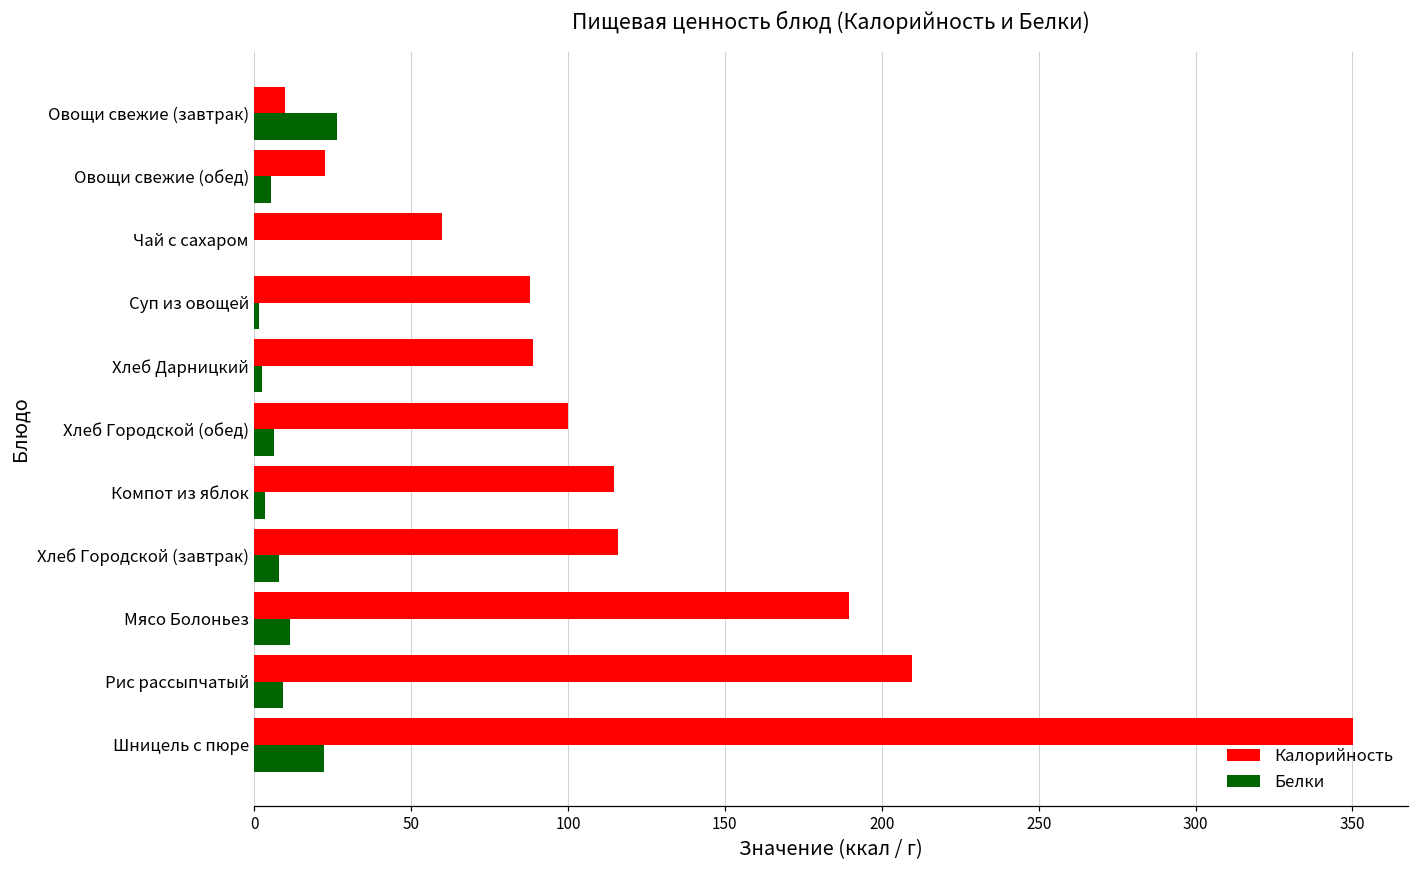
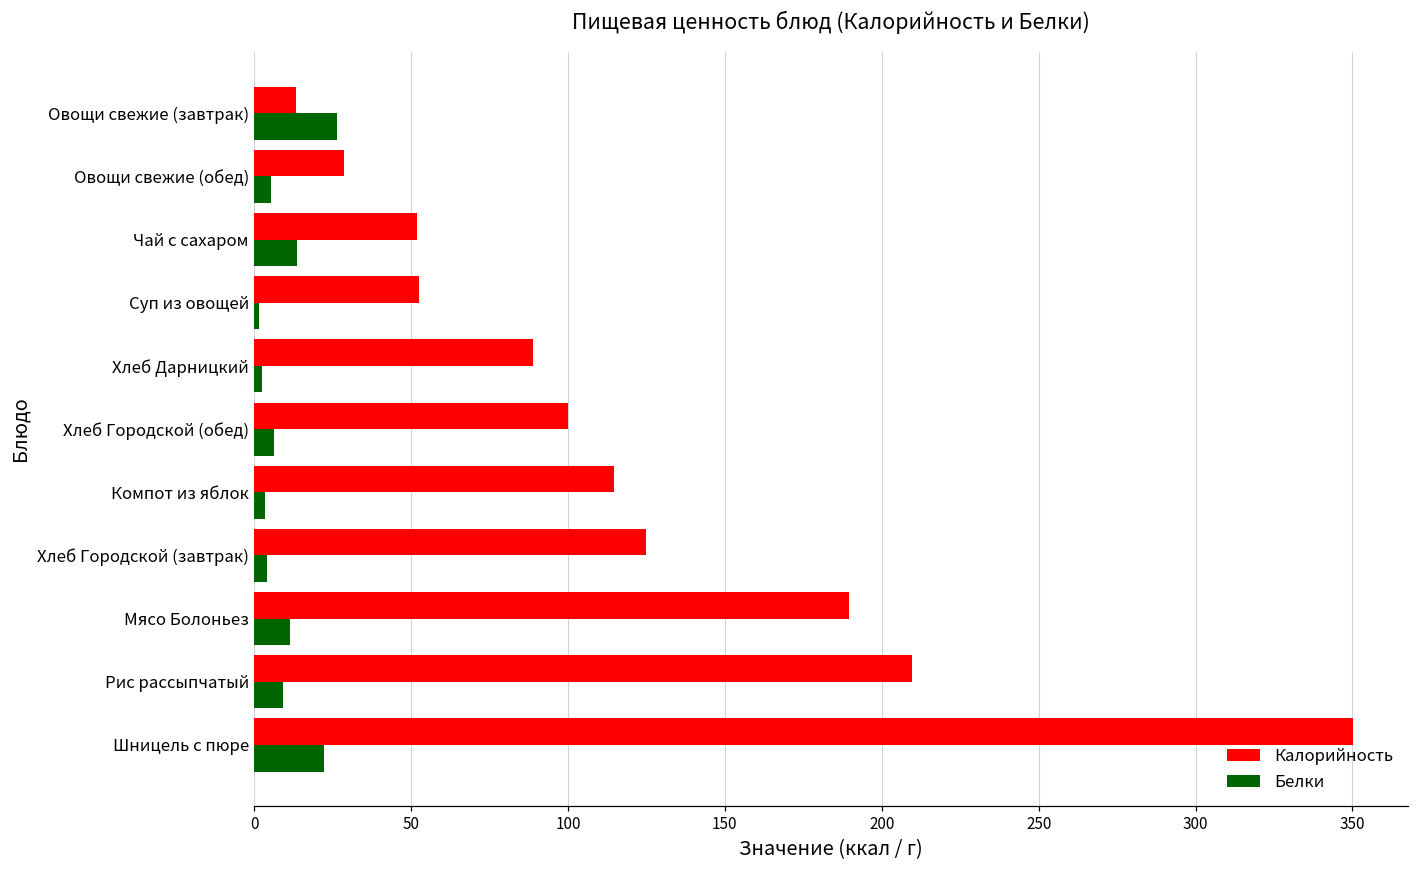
  {
    "Калорийность": {
-     "Овощи свежие (завтрак)": 10,
-     "Овощи свежие (обед)": 23,
-     "Чай с сахаром": 60,
-     "Суп из овощей": 88,
+     "Овощи свежие (завтрак)": 13,
+     "Овощи свежие (обед)": 29,
+     "Чай с сахаром": 52,
+     "Суп из овощей": 52,
      "Хлеб Дарницкий": 89,
      "Хлеб Городской (обед)": 100,
      "Компот из яблок": 115,
-     "Хлеб Городской (завтрак)": 116,
+     "Хлеб Городской (завтрак)": 125,
      "Мясо Болоньез": 190,
      "Рис рассыпчатый": 210,
      "Шницель с пюре": 350
    },
    "Белки": {
      "Овощи свежие (завтрак)": 26,
      "Овощи свежие (обед)": 6,
-     "Чай с сахаром": 0,
+     "Чай с сахаром": 14,
      "Суп из овощей": 2,
      "Хлеб Дарницкий": 3,
      "Хлеб Городской (обед)": 6,
      "Компот из яблок": 3,
-     "Хлеб Городской (завтрак)": 8,
+     "Хлеб Городской (завтрак)": 4,
      "Мясо Болоньез": 12,
      "Рис рассыпчатый": 9,
      "Шницель с пюре": 22
    }
  }
